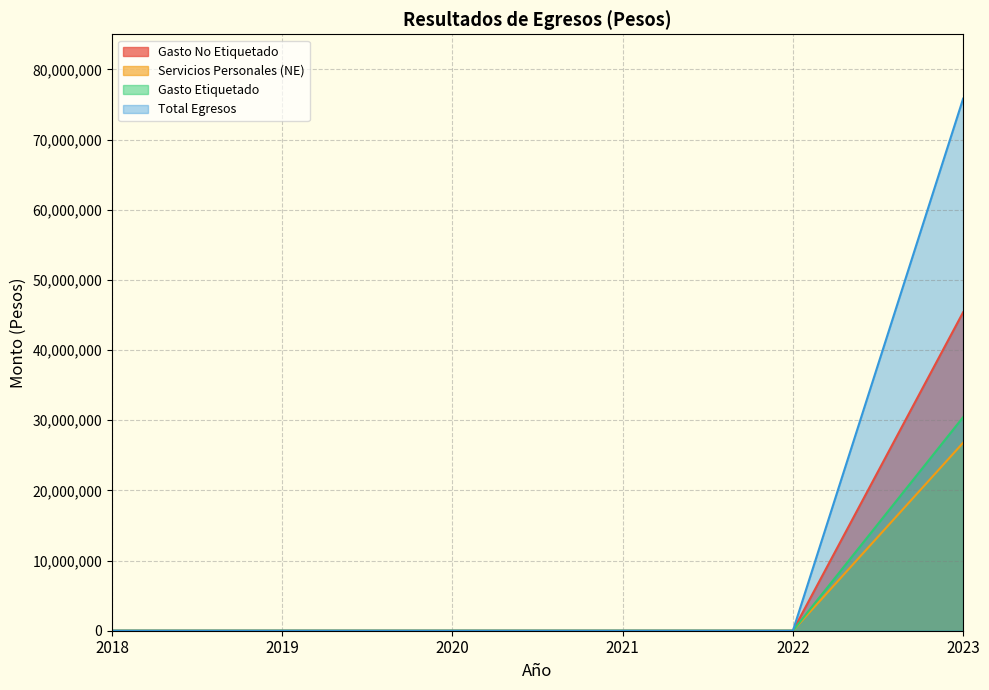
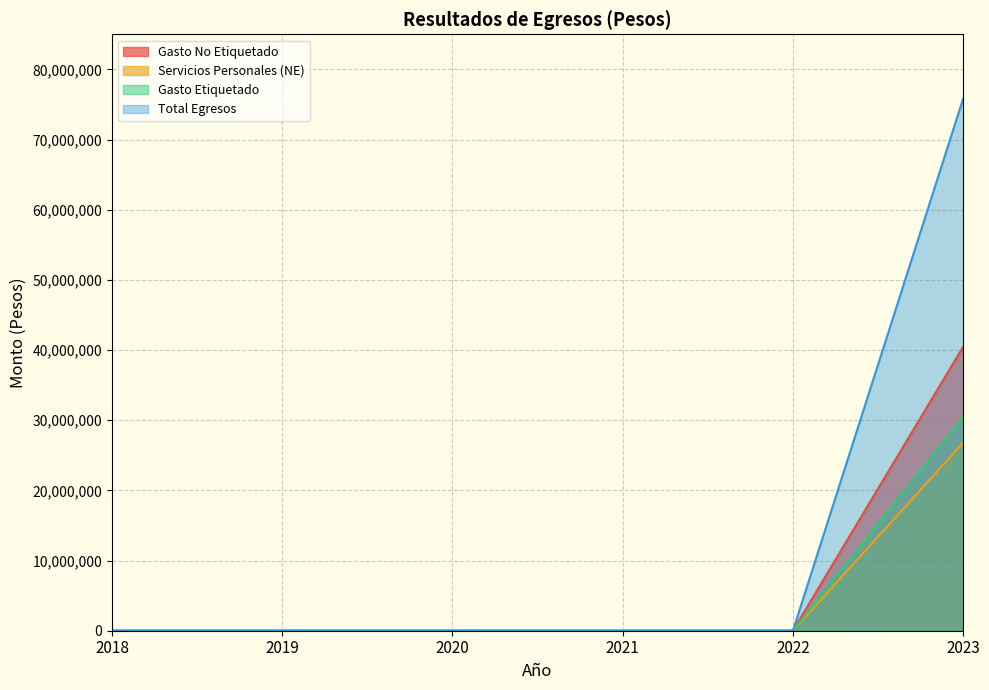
  {
    "Gasto No Etiquetado": {
-     "2023": "45,000,000"
+     "2023": "40,000,000"
    },
    "Servicios Personales (NE)": {
      "2023": "27,000,000"
    },
    "Gasto Etiquetado": {
      "2023": "30,000,000"
    },
    "Total Egresos": {
      "2023": "76,000,000"
    }
  }
